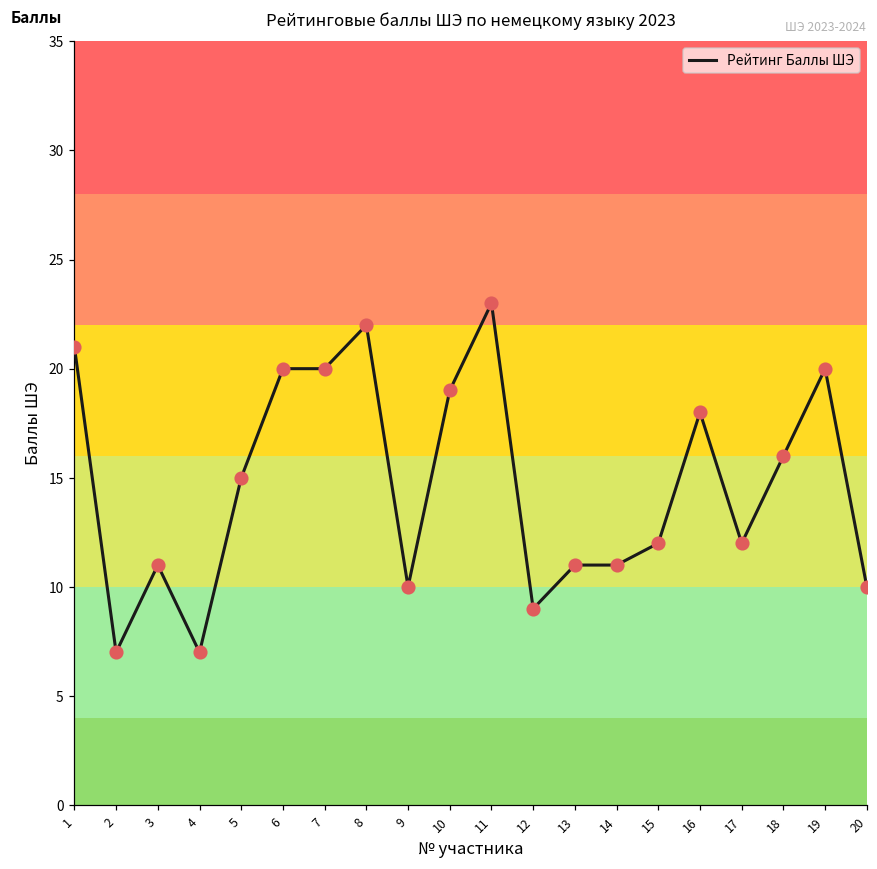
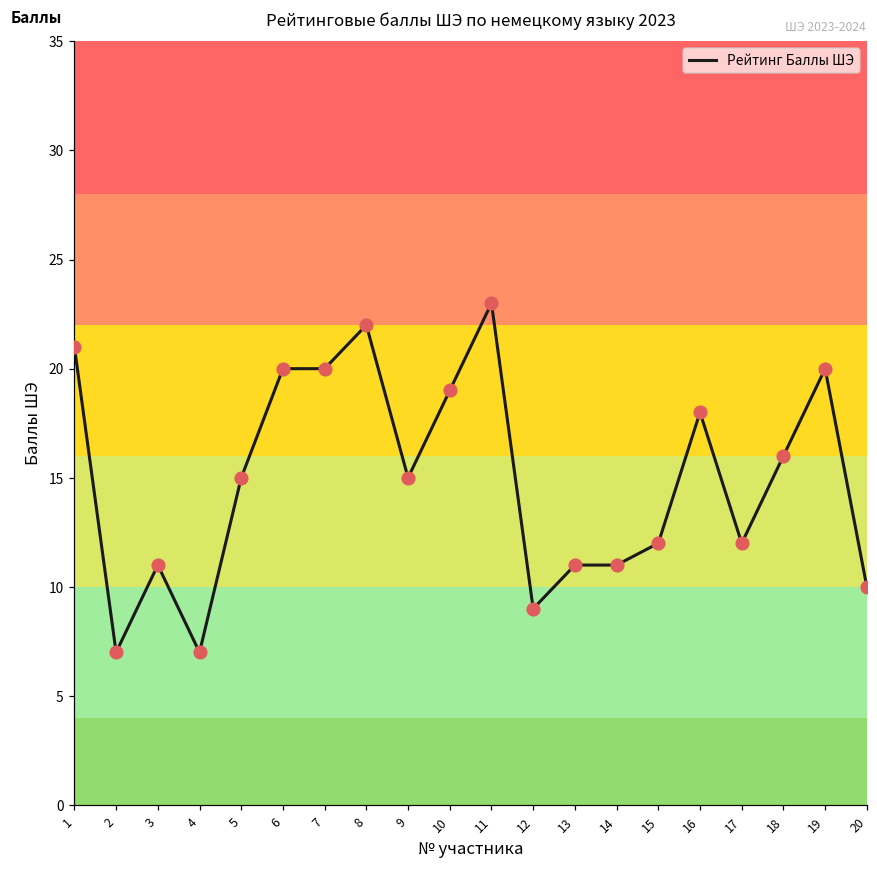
  {
    "1": 21,
    "2": 7,
    "3": 11,
    "4": 7,
    "5": 15,
    "6": 20,
    "7": 20,
    "8": 22,
-   "9": 10,
+   "9": 15,
    "10": 19,
    "11": 23,
    "12": 9,
    "13": 11,
    "14": 11,
    "15": 12,
    "16": 18,
    "17": 12,
    "18": 16,
    "19": 20,
    "20": 10
  }
